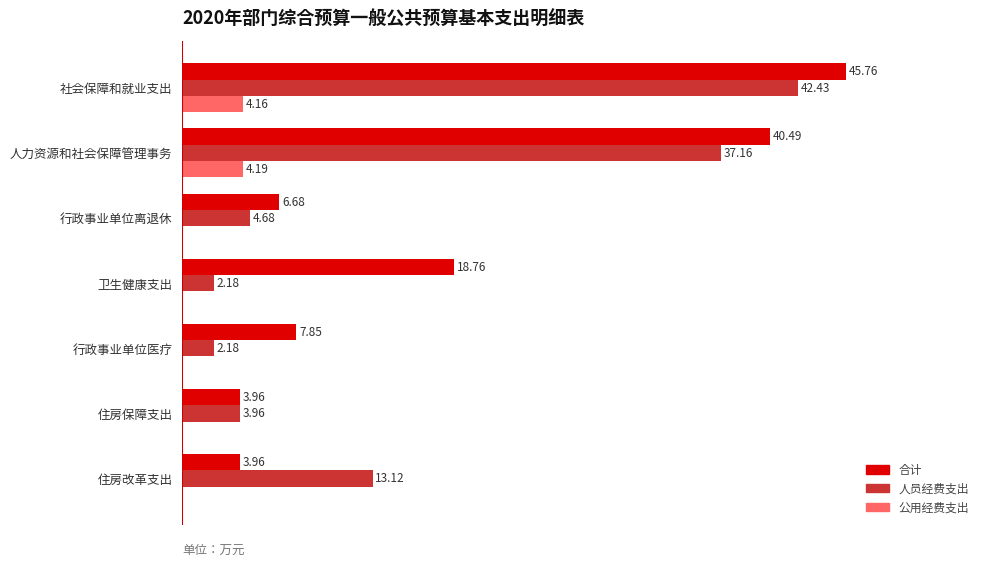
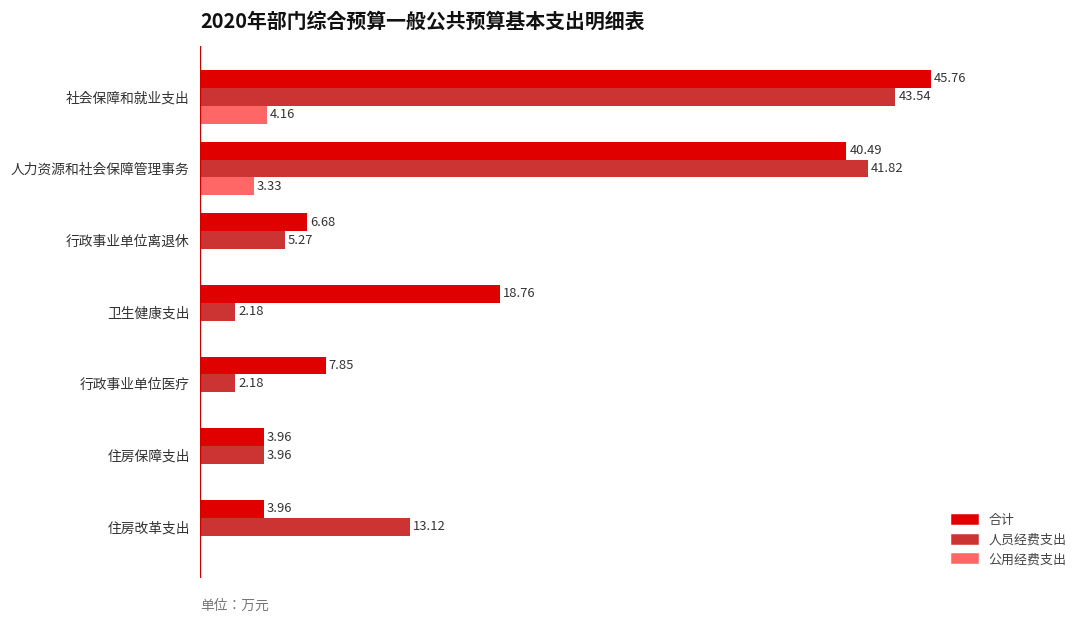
  {
    "合计": {
      "社会保障和就业支出": 45.76,
      "人力资源和社会保障管理事务": 40.49,
      "行政事业单位离退休": 6.68,
      "卫生健康支出": 18.76,
      "行政事业单位医疗": 7.85,
      "住房保障支出": 3.96,
      "住房改革支出": 3.96
    },
    "人员经费支出": {
-     "社会保障和就业支出": 42.43,
-     "人力资源和社会保障管理事务": 37.16,
-     "行政事业单位离退休": 4.68,
+     "社会保障和就业支出": 43.54,
+     "人力资源和社会保障管理事务": 41.82,
+     "行政事业单位离退休": 5.27,
      "卫生健康支出": 2.18,
      "行政事业单位医疗": 2.18,
      "住房保障支出": 3.96,
      "住房改革支出": 13.12
    },
    "公用经费支出": {
      "社会保障和就业支出": 4.16,
-     "人力资源和社会保障管理事务": 4.19
+     "人力资源和社会保障管理事务": 3.33
    }
  }
